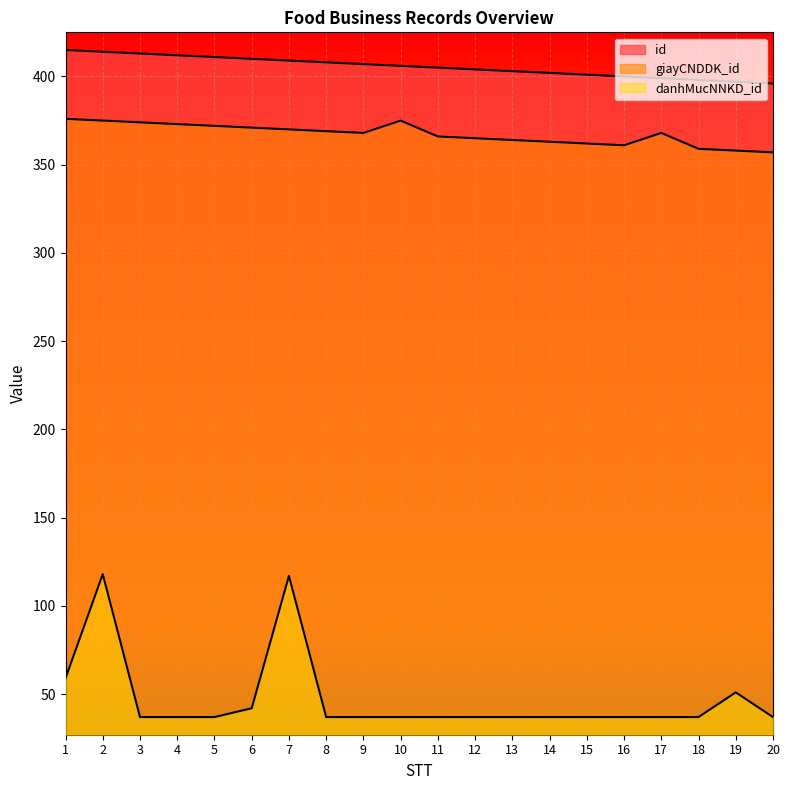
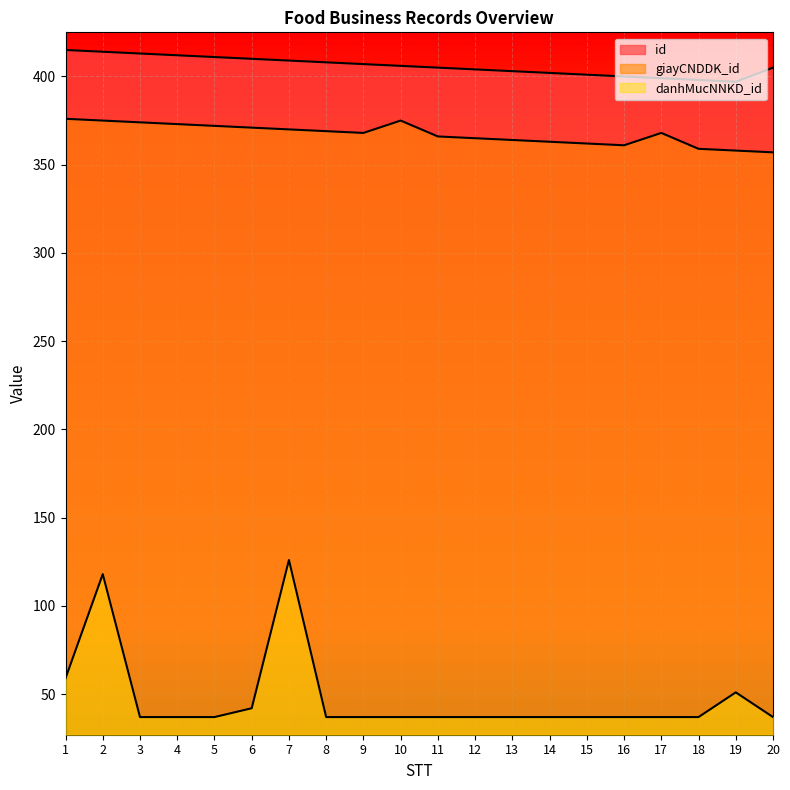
  {
    "id": {
      "1": 415,
      "2": 414,
      "3": 413,
      "4": 412,
      "5": 411,
      "6": 410,
      "7": 409,
      "8": 408,
      "9": 407,
      "10": 406,
      "11": 405,
      "12": 404,
      "13": 403,
      "14": 402,
      "15": 401,
-     "20": 396
+     "20": 405
    },
    "giayCNDDK_id": {
      "1": 376,
      "2": 375,
      "3": 374,
      "4": 373,
      "5": 372,
      "6": 371,
      "7": 370,
      "8": 369,
      "9": 368,
      "10": 375,
      "11": 366,
      "12": 365,
      "13": 364,
      "14": 363,
      "15": 362,
      "16": 361,
      "17": 368,
      "18": 359,
      "19": 358,
      "20": 357
    },
    "danhMucNNKD_id": {
      "1": 59,
      "2": 118,
      "3": 37,
      "4": 37,
      "5": 37,
      "6": 42,
-     "7": 117,
+     "7": 126,
      "8": 37,
      "9": 37,
      "10": 37,
      "11": 37,
      "12": 37,
      "13": 37,
      "14": 37,
      "15": 37,
      "16": 37,
      "17": 37,
      "18": 37,
      "19": 51,
      "20": 37
    }
  }
